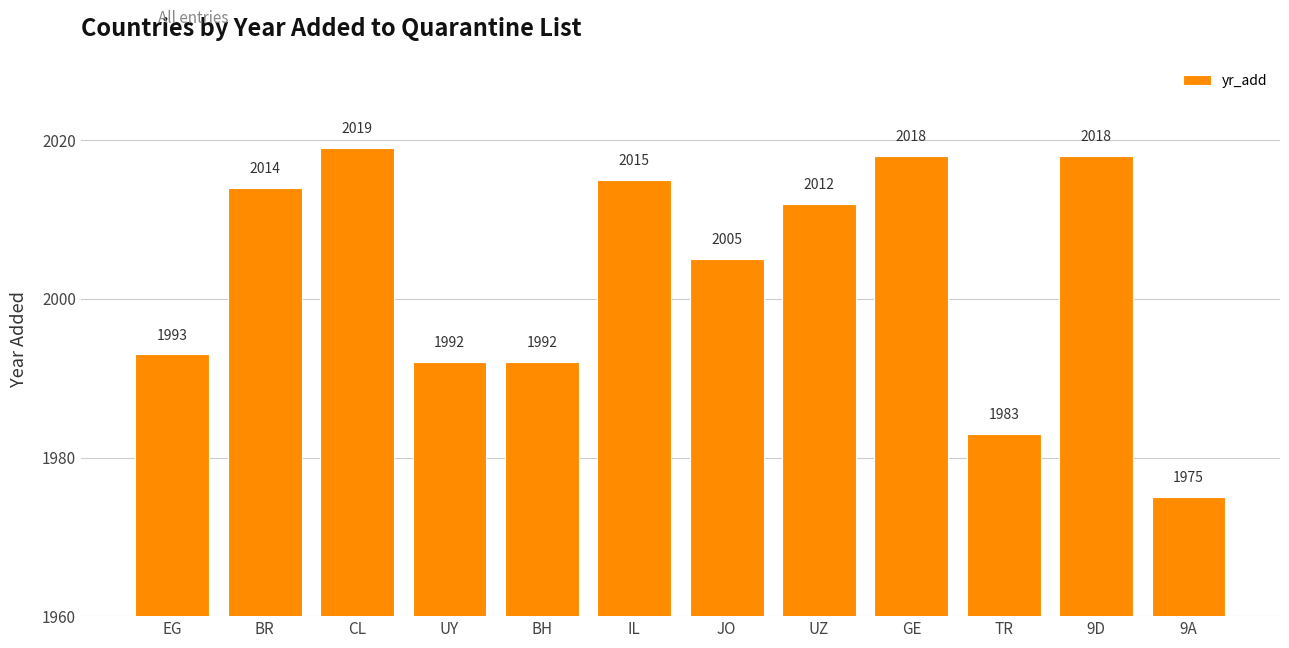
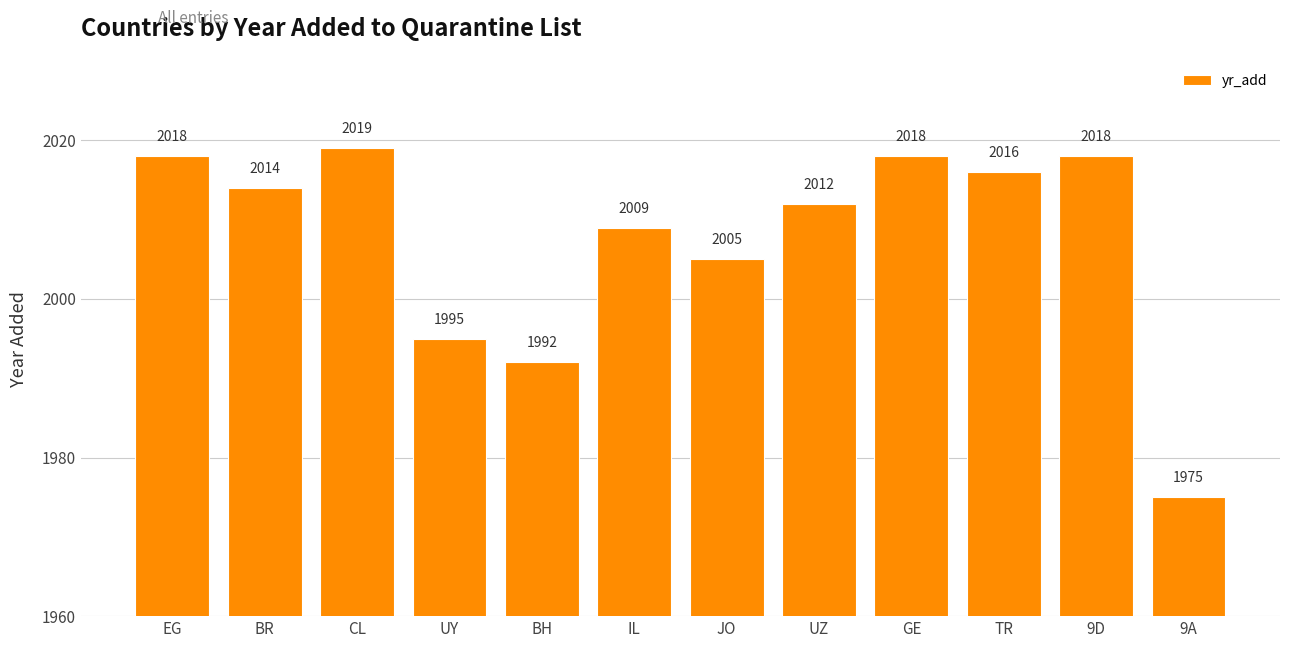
  {
-   "EG": 1993,
+   "EG": 2018,
    "BR": 2014,
    "CL": 2019,
-   "UY": 1992,
+   "UY": 1995,
    "BH": 1992,
-   "IL": 2015,
+   "IL": 2009,
    "JO": 2005,
    "UZ": 2012,
    "GE": 2018,
-   "TR": 1983,
+   "TR": 2016,
    "9D": 2018,
    "9A": 1975
  }
